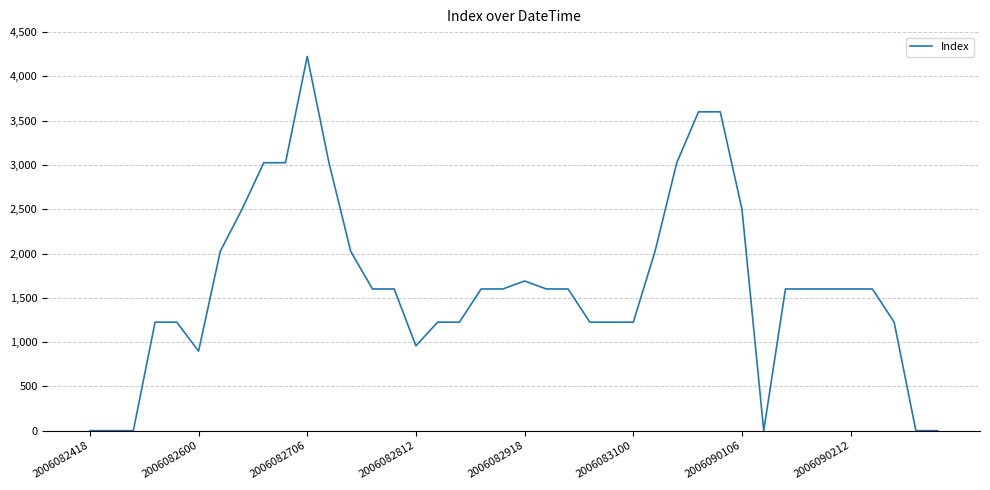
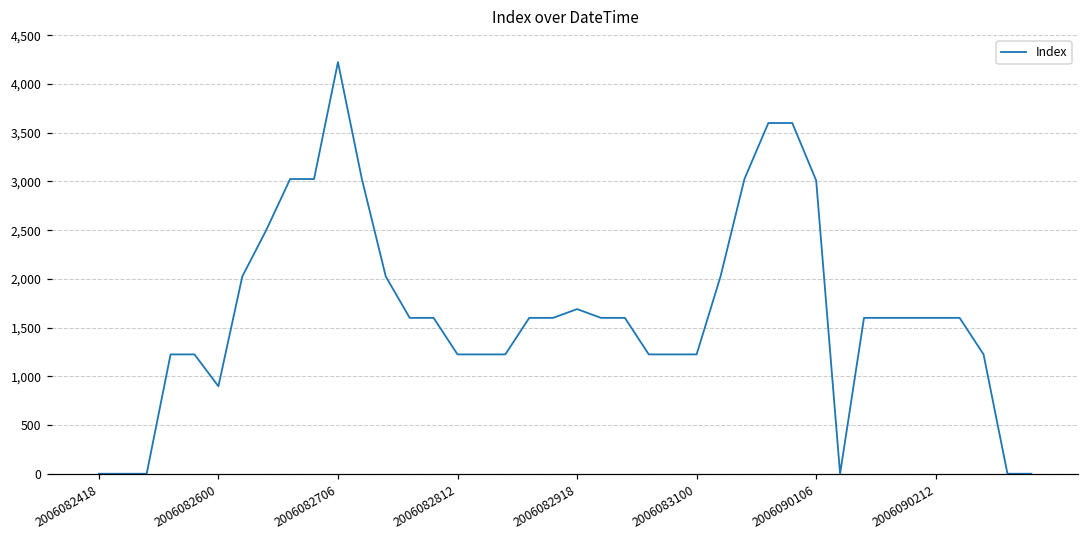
  {
    "2006082418": "0",
    "2006082600": "900",
    "2006082706": "4,200",
-   "2006082812": "1,000",
+   "2006082812": "1,200",
    "2006082918": "1,700",
    "2006083100": "1,200",
-   "2006090106": "2,500",
+   "2006090106": "3,000",
    "2006090212": "1,600"
  }
